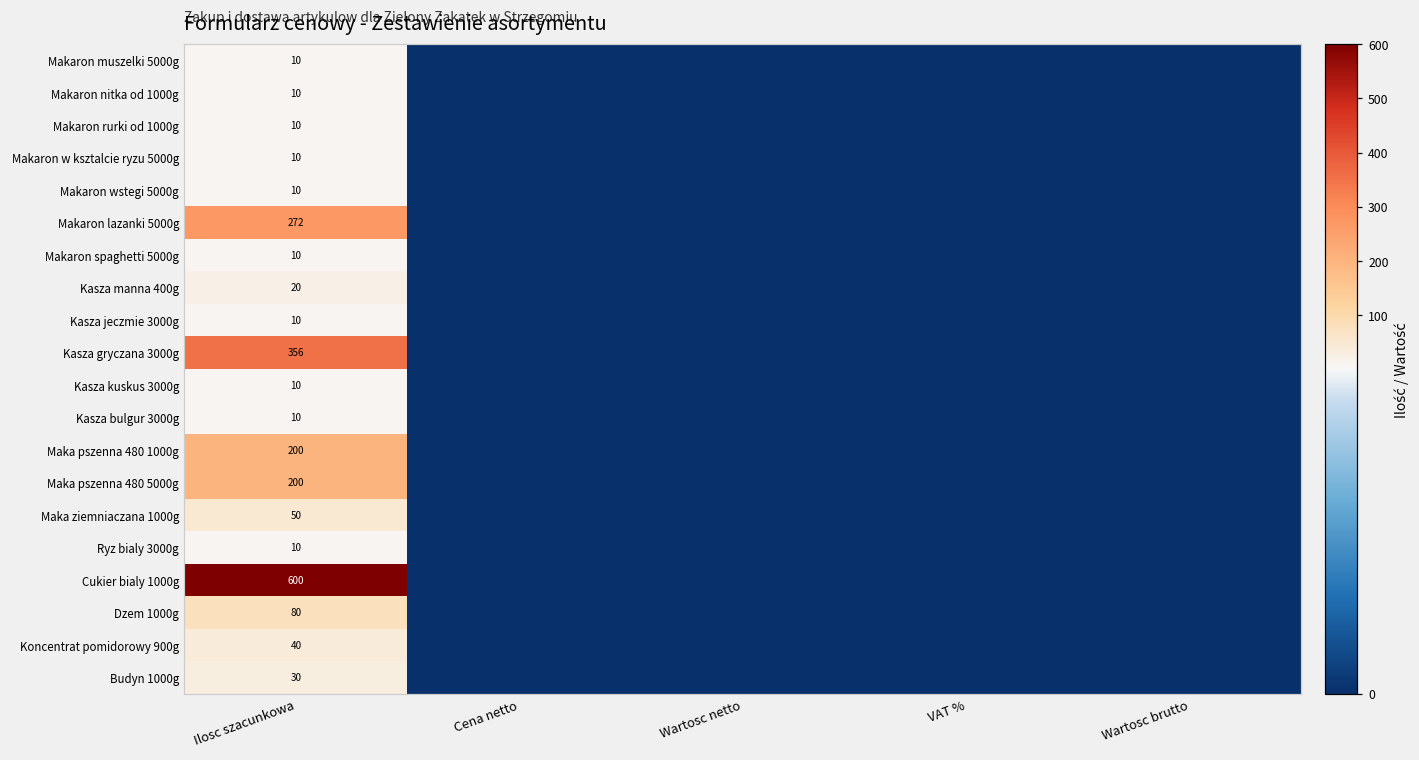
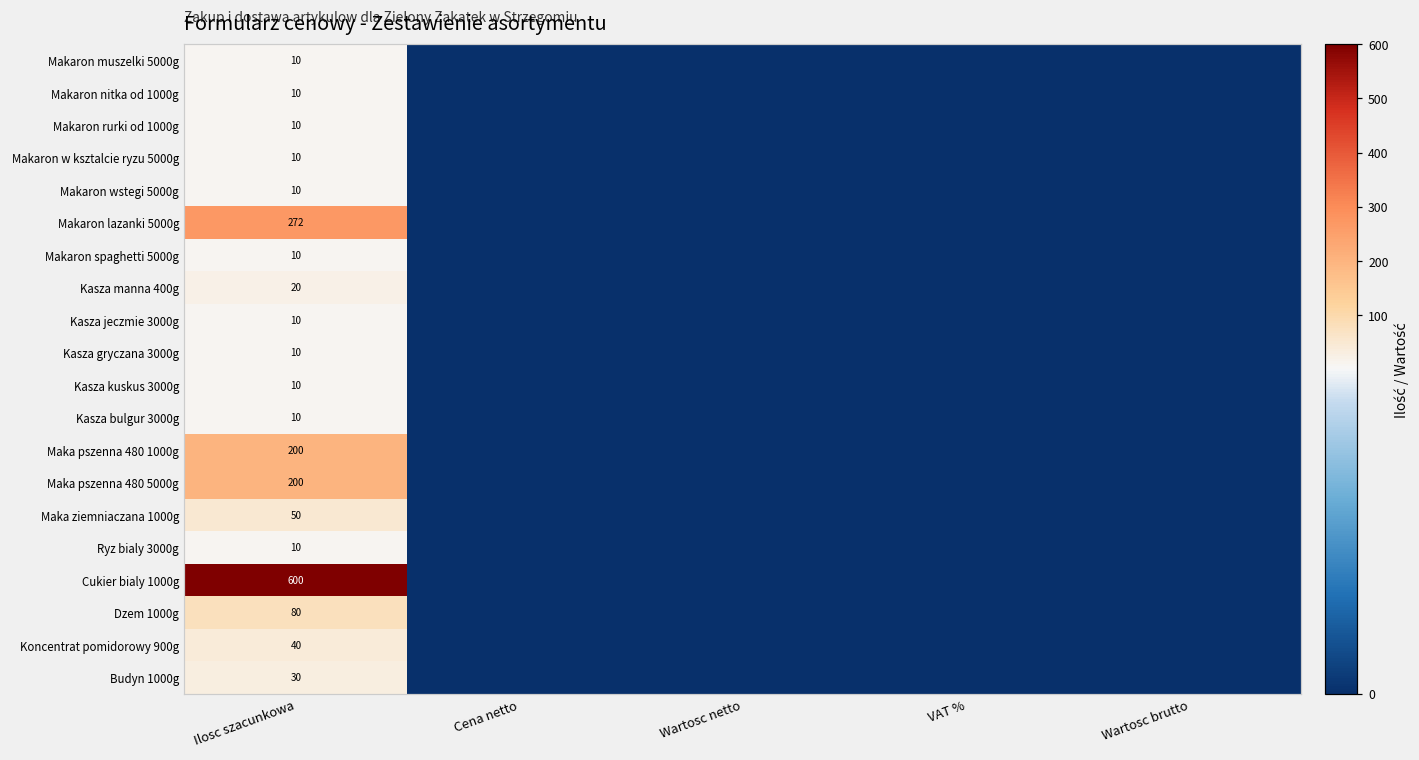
  {
    "Makaron muszelki 5000g": {
      "Ilosc szacunkowa": 10
    },
    "Makaron nitka od 1000g": {
      "Ilosc szacunkowa": 10
    },
    "Makaron rurki od 1000g": {
      "Ilosc szacunkowa": 10
    },
    "Makaron w ksztalcie ryzu 5000g": {
      "Ilosc szacunkowa": 10
    },
    "Makaron wstegi 5000g": {
      "Ilosc szacunkowa": 10
    },
    "Makaron lazanki 5000g": {
      "Ilosc szacunkowa": 272
    },
    "Makaron spaghetti 5000g": {
      "Ilosc szacunkowa": 10
    },
    "Kasza manna 400g": {
      "Ilosc szacunkowa": 20
    },
    "Kasza jeczmie 3000g": {
      "Ilosc szacunkowa": 10
    },
    "Kasza gryczana 3000g": {
-     "Ilosc szacunkowa": 356
+     "Ilosc szacunkowa": 10
    },
    "Kasza kuskus 3000g": {
      "Ilosc szacunkowa": 10
    },
    "Kasza bulgur 3000g": {
      "Ilosc szacunkowa": 10
    },
    "Maka pszenna 480 1000g": {
      "Ilosc szacunkowa": 200
    },
    "Maka pszenna 480 5000g": {
      "Ilosc szacunkowa": 200
    },
    "Maka ziemniaczana 1000g": {
      "Ilosc szacunkowa": 50
    },
    "Ryz bialy 3000g": {
      "Ilosc szacunkowa": 10
    },
    "Cukier bialy 1000g": {
      "Ilosc szacunkowa": 600
    },
    "Dzem 1000g": {
      "Ilosc szacunkowa": 80
    },
    "Koncentrat pomidorowy 900g": {
      "Ilosc szacunkowa": 40
    },
    "Budyn 1000g": {
      "Ilosc szacunkowa": 30
    }
  }
